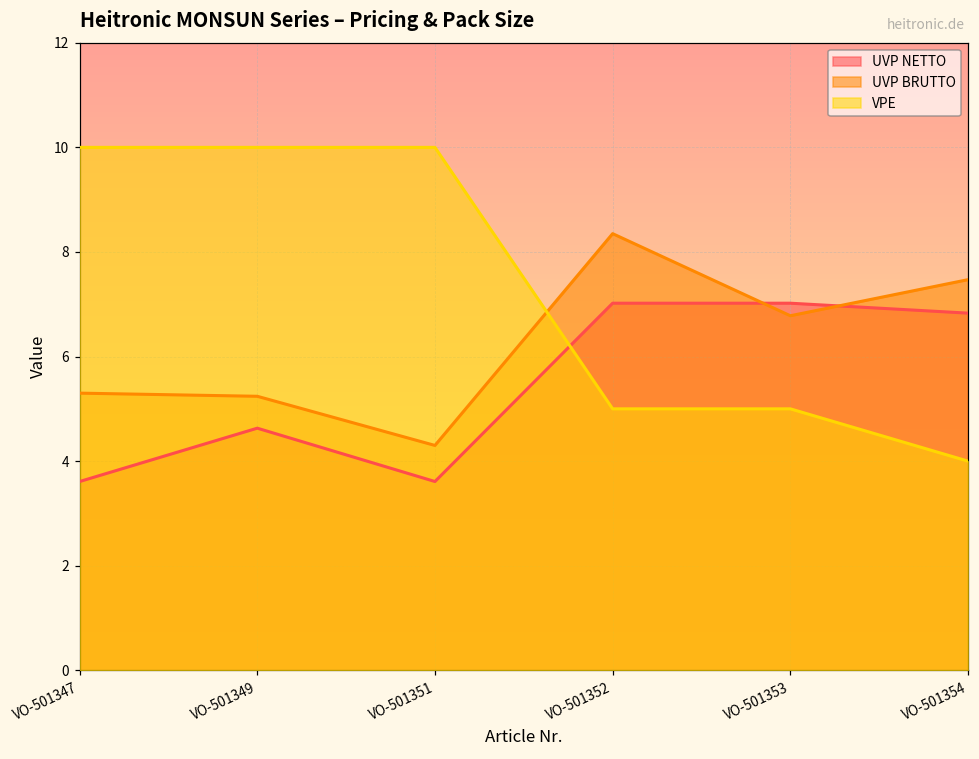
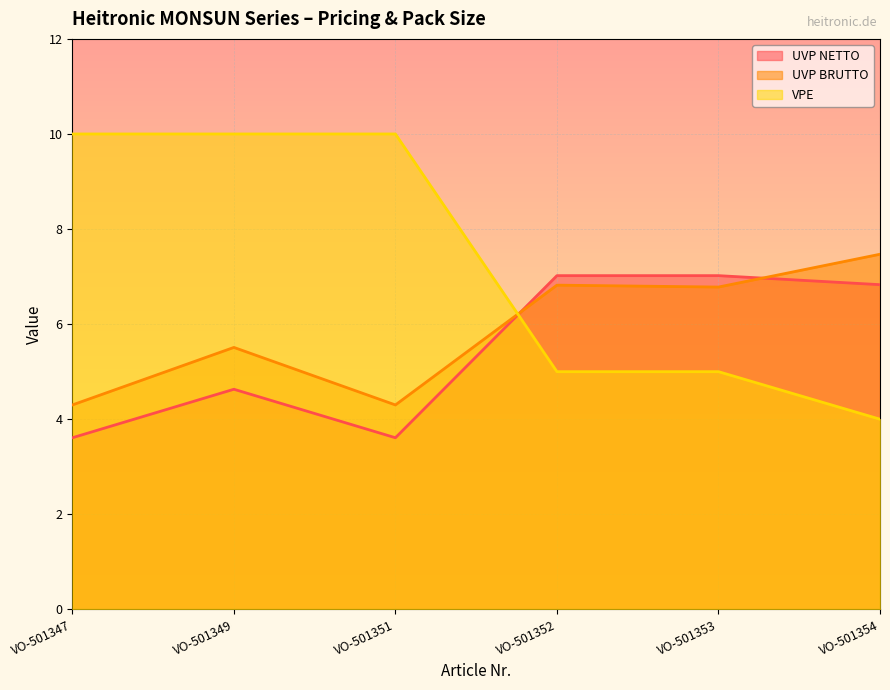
  {
    "UVP NETTO": {
      "VO-501347": 3.6,
      "VO-501349": 4.6,
      "VO-501351": 3.6,
      "VO-501352": 7.0,
      "VO-501353": 7.0,
      "VO-501354": 6.8
    },
    "UVP BRUTTO": {
-     "VO-501347": 5.3,
-     "VO-501349": 5.2,
+     "VO-501347": 4.3,
+     "VO-501349": 5.5,
      "VO-501351": 4.3,
-     "VO-501352": 8.4,
+     "VO-501352": 6.8,
      "VO-501353": 6.8,
      "VO-501354": 7.5
    },
    "VPE": {
      "VO-501347": 10.0,
      "VO-501349": 10.0,
      "VO-501351": 10.0,
      "VO-501352": 5.0,
      "VO-501353": 5.0,
      "VO-501354": 4.0
    }
  }
